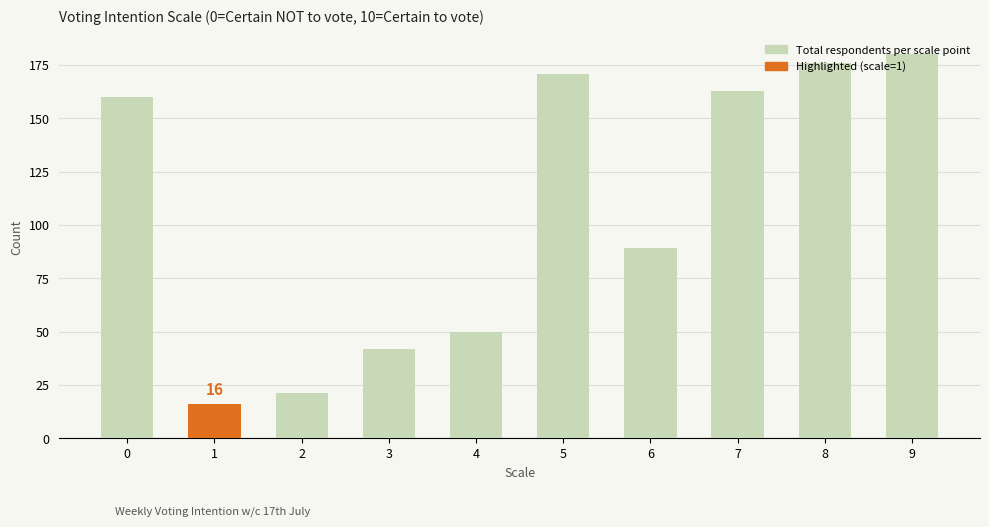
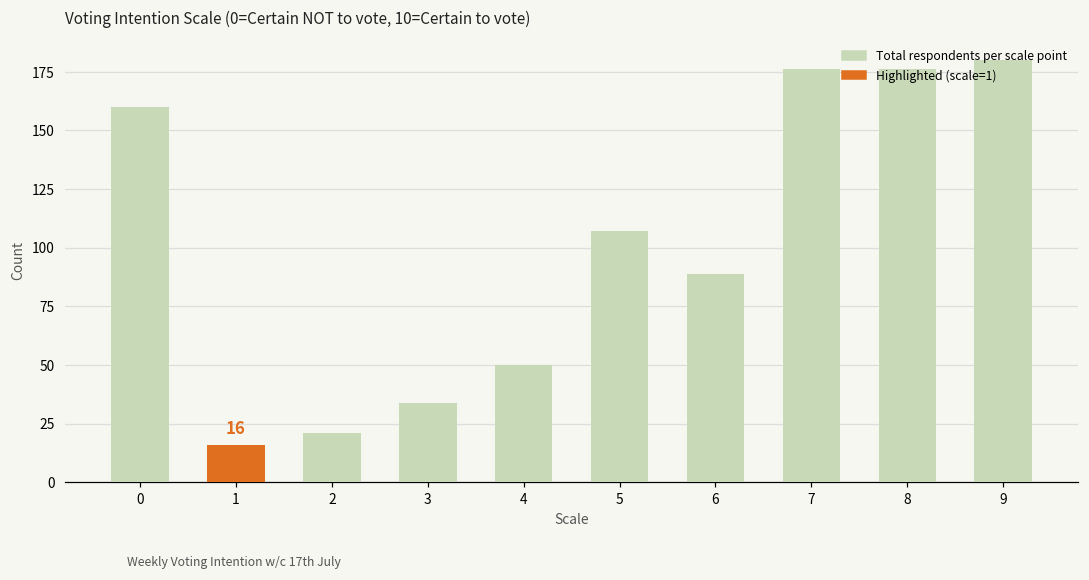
  {
    "0": 160,
    "2": 21,
-   "3": 42,
+   "3": 34,
    "4": 50,
-   "5": 171,
+   "5": 107,
    "6": 89,
-   "7": 163,
+   "7": 176,
    "8": 176,
    "9": 180
  }
